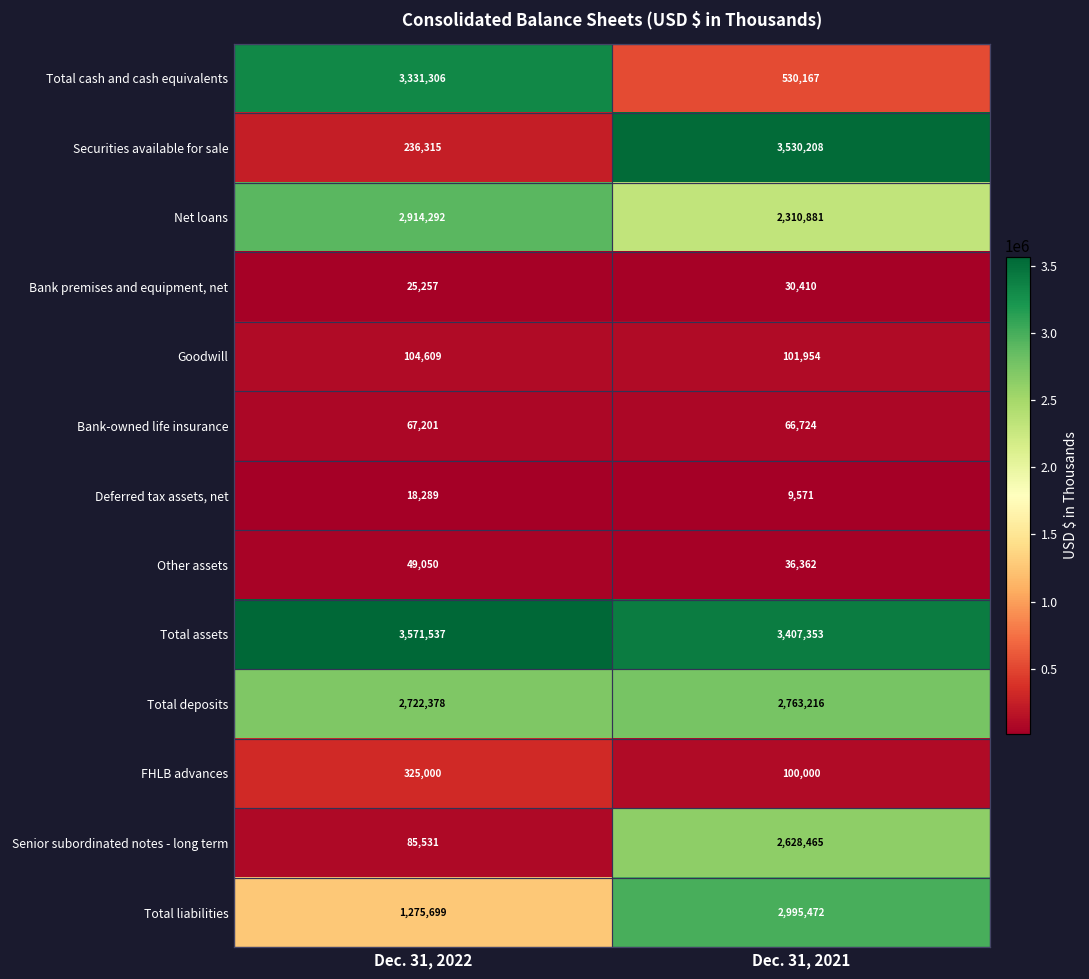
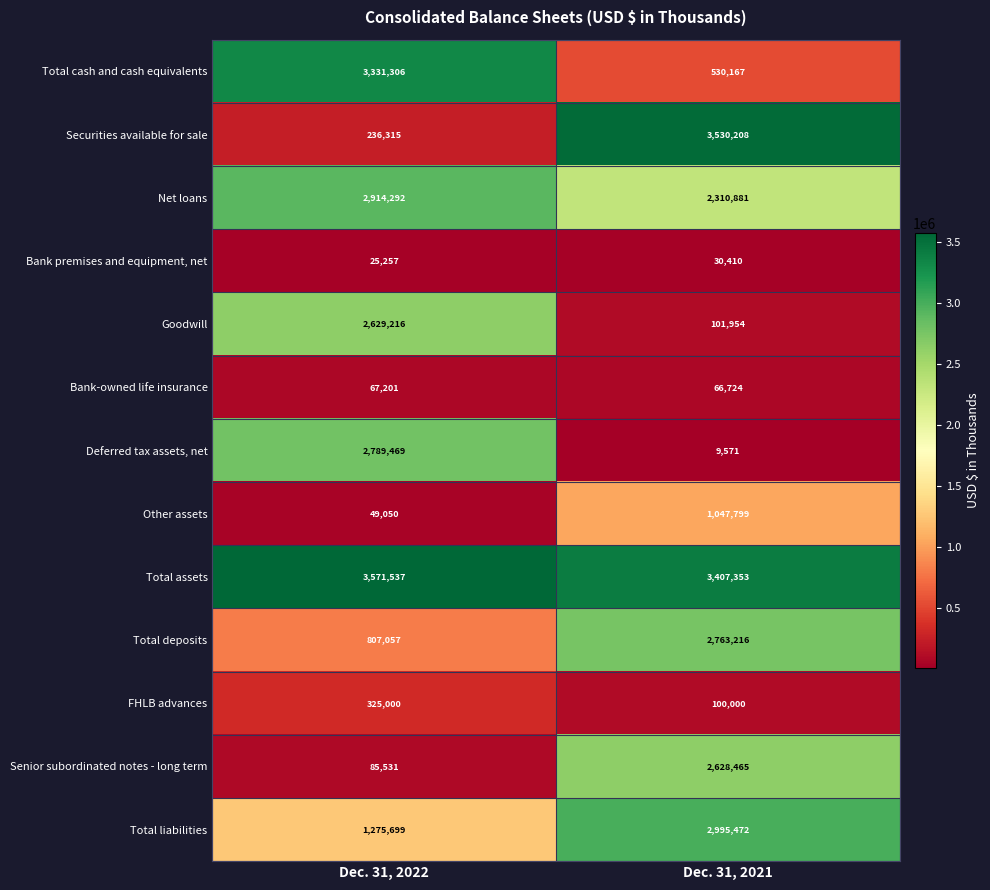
  {
    "Total cash and cash equivalents": {
      "Dec. 31, 2022": "3,331,306",
      "Dec. 31, 2021": "530,167"
    },
    "Securities available for sale": {
      "Dec. 31, 2022": "236,315",
      "Dec. 31, 2021": "3,530,208"
    },
    "Net loans": {
      "Dec. 31, 2022": "2,914,292",
      "Dec. 31, 2021": "2,310,881"
    },
    "Bank premises and equipment, net": {
      "Dec. 31, 2022": "25,257",
      "Dec. 31, 2021": "30,410"
    },
    "Goodwill": {
-     "Dec. 31, 2022": "104,609",
+     "Dec. 31, 2022": "2,629,216",
      "Dec. 31, 2021": "101,954"
    },
    "Bank-owned life insurance": {
      "Dec. 31, 2022": "67,201",
      "Dec. 31, 2021": "66,724"
    },
    "Deferred tax assets, net": {
-     "Dec. 31, 2022": "18,289",
+     "Dec. 31, 2022": "2,789,469",
      "Dec. 31, 2021": "9,571"
    },
    "Other assets": {
      "Dec. 31, 2022": "49,050",
-     "Dec. 31, 2021": "36,362"
+     "Dec. 31, 2021": "1,047,799"
    },
    "Total assets": {
      "Dec. 31, 2022": "3,571,537",
      "Dec. 31, 2021": "3,407,353"
    },
    "Total deposits": {
-     "Dec. 31, 2022": "2,722,378",
+     "Dec. 31, 2022": "807,057",
      "Dec. 31, 2021": "2,763,216"
    },
    "FHLB advances": {
      "Dec. 31, 2022": "325,000",
      "Dec. 31, 2021": "100,000"
    },
    "Senior subordinated notes - long term": {
      "Dec. 31, 2022": "85,531",
      "Dec. 31, 2021": "2,628,465"
    },
    "Total liabilities": {
      "Dec. 31, 2022": "1,275,699",
      "Dec. 31, 2021": "2,995,472"
    }
  }
